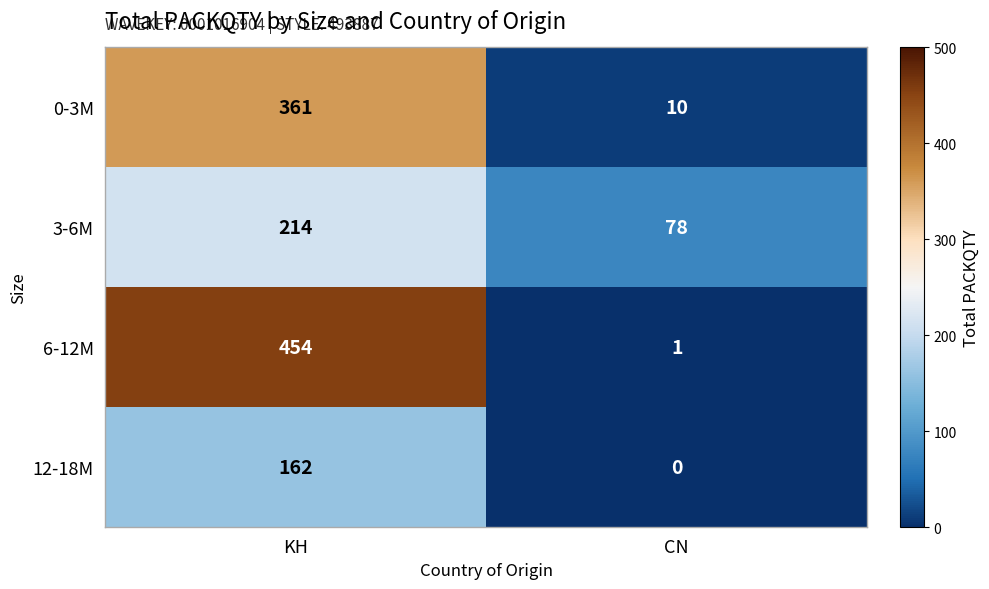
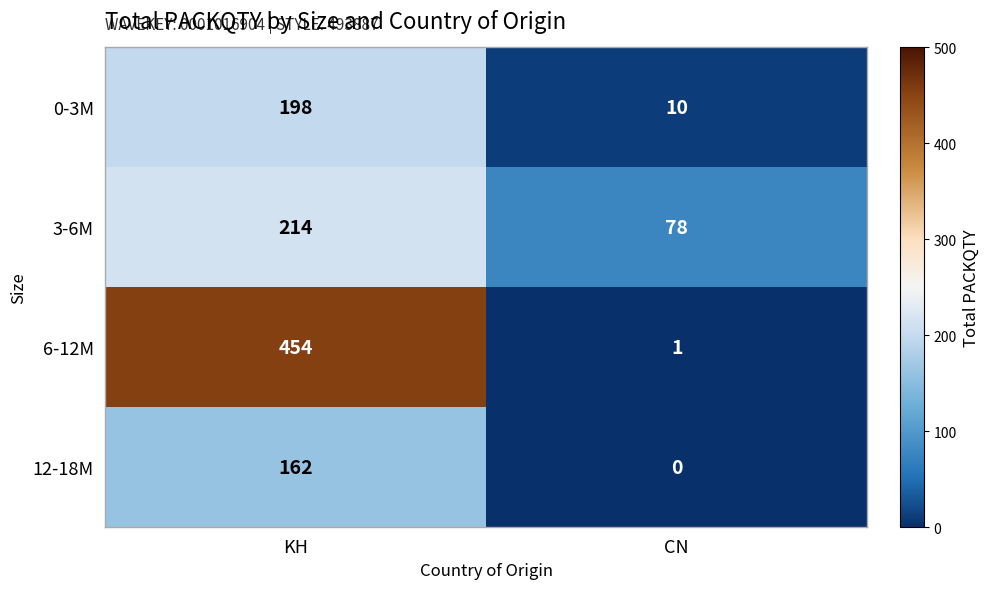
  {
    "0-3M": {
-     "KH": 361,
+     "KH": 198,
      "CN": 10
    },
    "3-6M": {
      "KH": 214,
      "CN": 78
    },
    "6-12M": {
      "KH": 454,
      "CN": 1
    },
    "12-18M": {
      "KH": 162,
      "CN": 0
    }
  }
